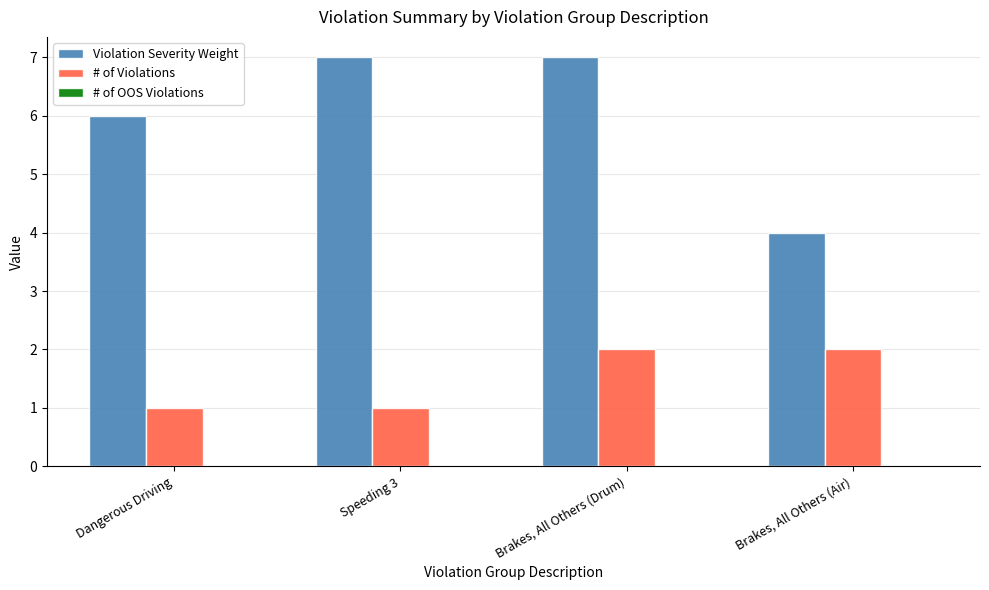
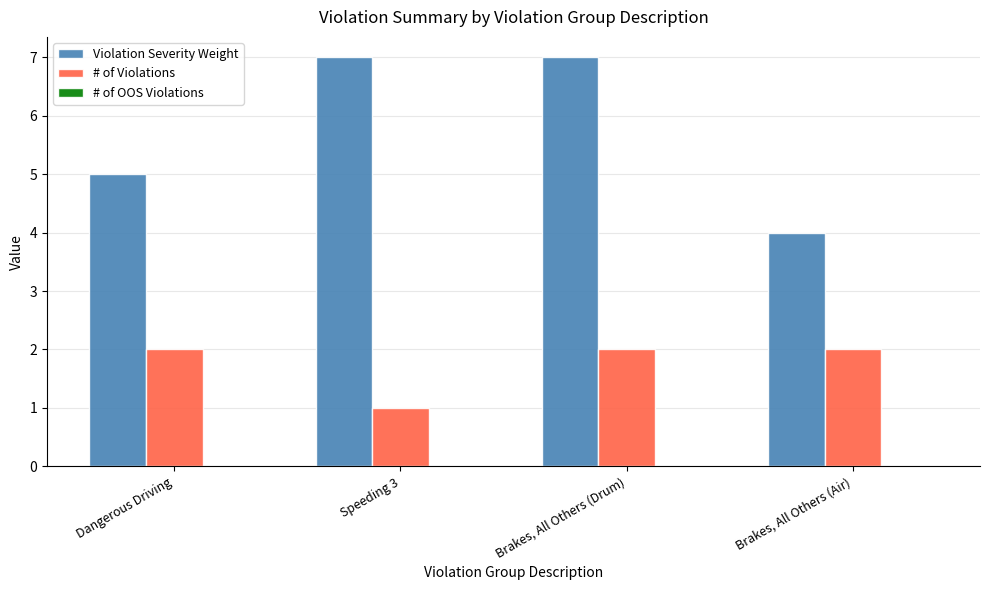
  {
    "Violation Severity Weight": {
-     "Dangerous Driving": 6,
+     "Dangerous Driving": 5,
      "Speeding 3": 7,
      "Brakes, All Others (Drum)": 7,
      "Brakes, All Others (Air)": 4
    },
    "# of Violations": {
-     "Dangerous Driving": 1,
+     "Dangerous Driving": 2,
      "Speeding 3": 1,
      "Brakes, All Others (Drum)": 2,
      "Brakes, All Others (Air)": 2
    },
    "# of OOS Violations": {
      "Dangerous Driving": 0,
      "Speeding 3": 0,
      "Brakes, All Others (Drum)": 0,
      "Brakes, All Others (Air)": 0
    }
  }
